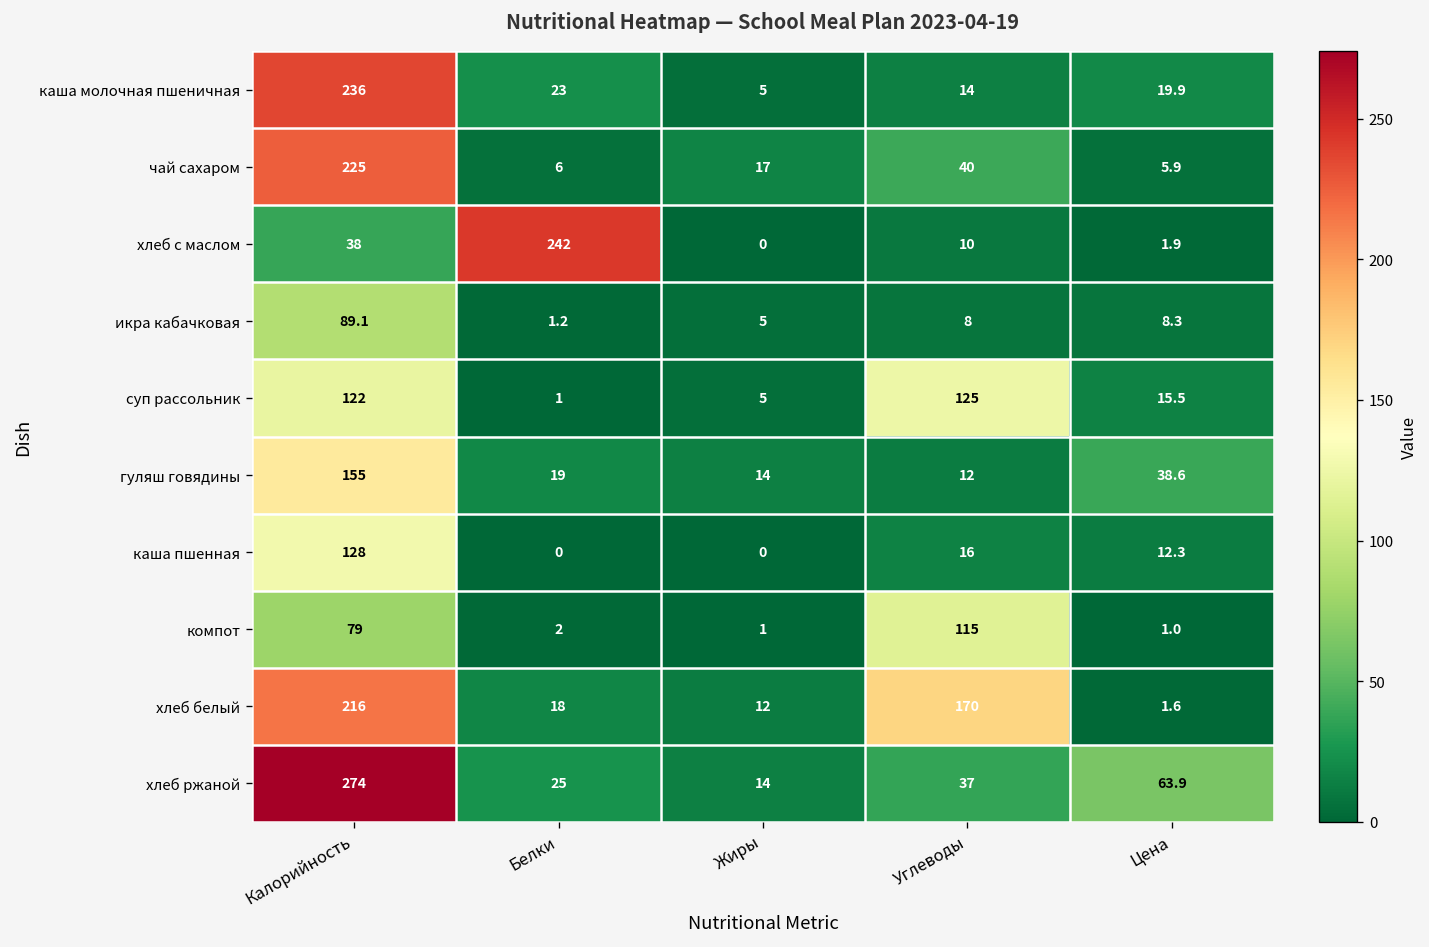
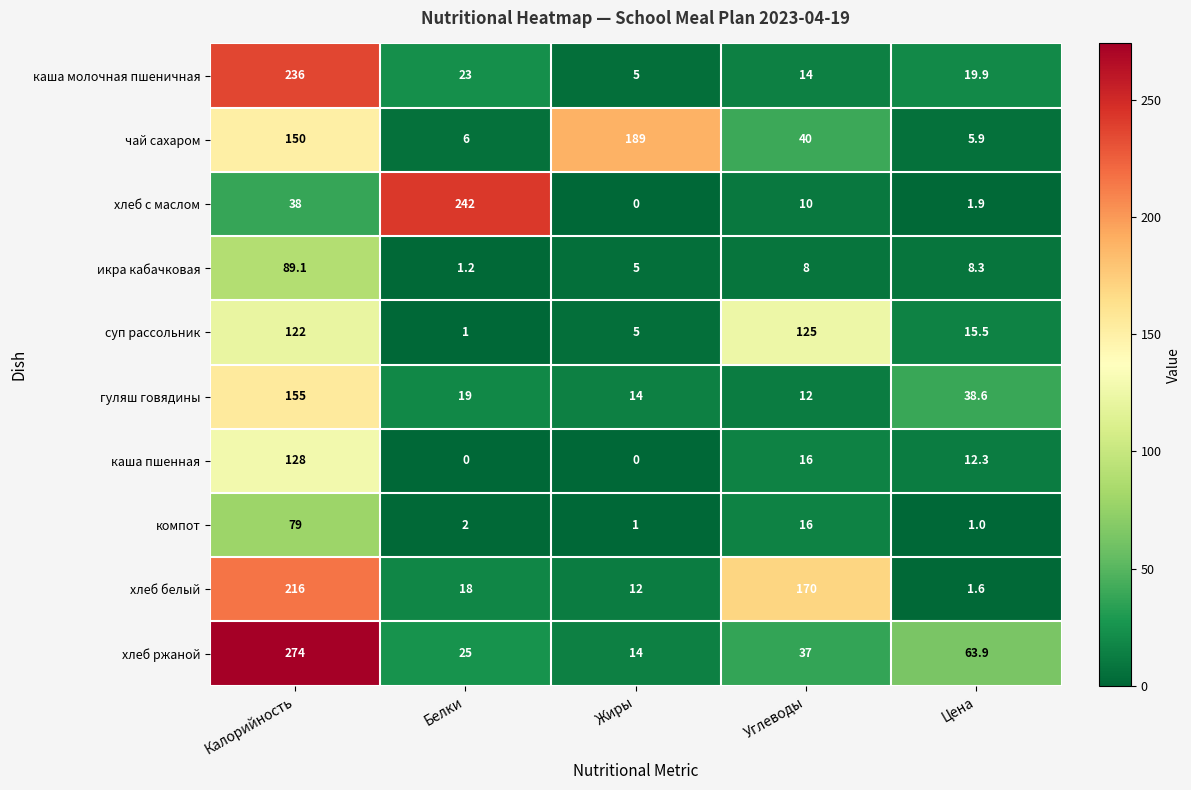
  {
    "каша молочная пшеничная": {
      "Калорийность": 236,
      "Белки": 23,
      "Жиры": 5,
      "Углеводы": 14,
      "Цена": 19.9
    },
    "чай сахаром": {
-     "Калорийность": 225,
+     "Калорийность": 150,
      "Белки": 6,
-     "Жиры": 17,
+     "Жиры": 189,
      "Углеводы": 40,
      "Цена": 5.9
    },
    "хлеб с маслом": {
      "Калорийность": 38,
      "Белки": 242,
      "Жиры": 0,
      "Углеводы": 10,
      "Цена": 1.9
    },
    "икра кабачковая": {
      "Калорийность": 89.1,
      "Белки": 1.2,
      "Жиры": 5,
      "Углеводы": 8,
      "Цена": 8.3
    },
    "суп рассольник": {
      "Калорийность": 122,
      "Белки": 1,
      "Жиры": 5,
      "Углеводы": 125,
      "Цена": 15.5
    },
    "гуляш говядины": {
      "Калорийность": 155,
      "Белки": 19,
      "Жиры": 14,
      "Углеводы": 12,
      "Цена": 38.6
    },
    "каша пшенная": {
      "Калорийность": 128,
      "Белки": 0,
      "Жиры": 0,
      "Углеводы": 16,
      "Цена": 12.3
    },
    "компот": {
      "Калорийность": 79,
      "Белки": 2,
      "Жиры": 1,
-     "Углеводы": 115,
+     "Углеводы": 16,
      "Цена": 1.0
    },
    "хлеб белый": {
      "Калорийность": 216,
      "Белки": 18,
      "Жиры": 12,
      "Углеводы": 170,
      "Цена": 1.6
    },
    "хлеб ржаной": {
      "Калорийность": 274,
      "Белки": 25,
      "Жиры": 14,
      "Углеводы": 37,
      "Цена": 63.9
    }
  }
